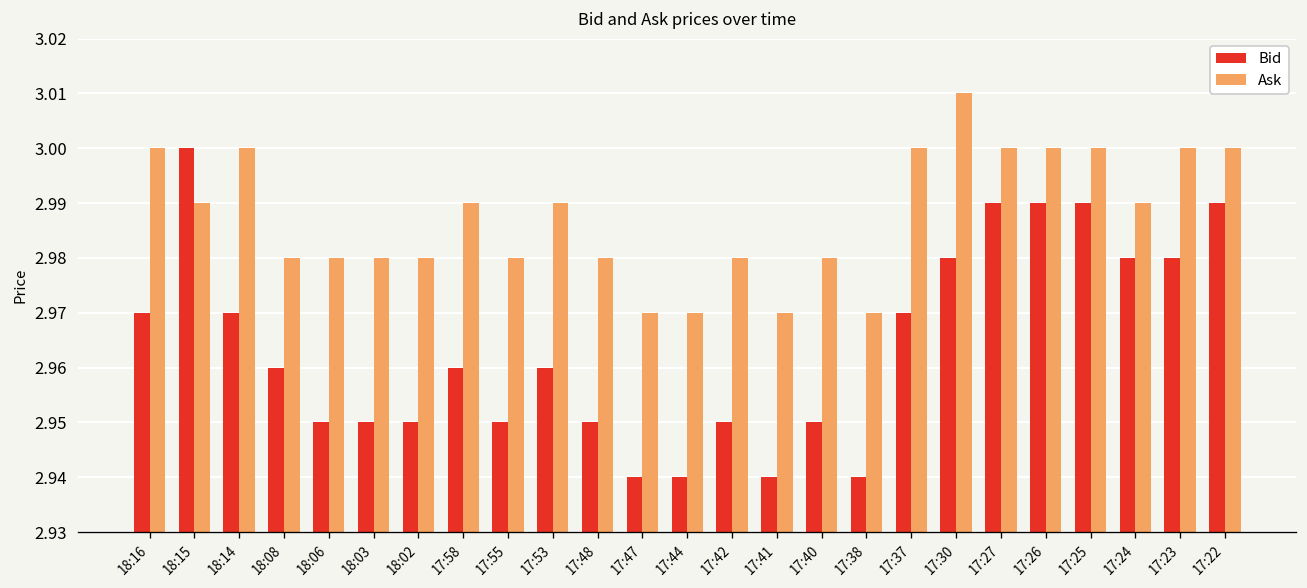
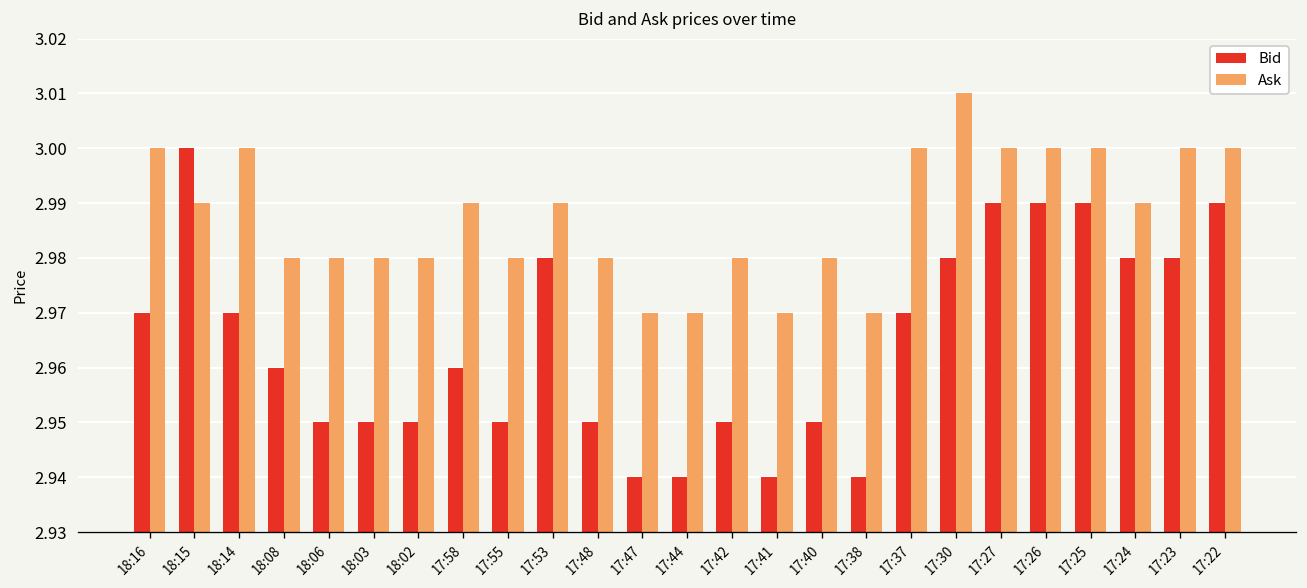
  {
    "Bid": {
      "18:16": 2.97,
      "18:15": 3.00,
      "18:14": 2.97,
      "18:08": 2.96,
      "18:06": 2.95,
      "18:03": 2.95,
      "18:02": 2.95,
      "17:58": 2.96,
      "17:55": 2.95,
-     "17:53": 2.96,
+     "17:53": 2.98,
      "17:48": 2.95,
      "17:47": 2.94,
      "17:44": 2.94,
      "17:42": 2.95,
      "17:41": 2.94,
      "17:40": 2.95,
      "17:38": 2.94,
      "17:37": 2.97,
      "17:30": 2.98,
      "17:27": 2.99,
      "17:26": 2.99,
      "17:25": 2.99,
      "17:24": 2.98,
      "17:23": 2.98,
      "17:22": 2.99
    },
    "Ask": {
      "18:16": 3.00,
      "18:15": 2.99,
      "18:14": 3.00,
      "18:08": 2.98,
      "18:06": 2.98,
      "18:03": 2.98,
      "18:02": 2.98,
      "17:58": 2.99,
      "17:55": 2.98,
      "17:53": 2.99,
      "17:48": 2.98,
      "17:47": 2.97,
      "17:44": 2.97,
      "17:42": 2.98,
      "17:41": 2.97,
      "17:40": 2.98,
      "17:38": 2.97,
      "17:37": 3.00,
      "17:30": 3.01,
      "17:27": 3.00,
      "17:26": 3.00,
      "17:25": 3.00,
      "17:24": 2.99,
      "17:23": 3.00,
      "17:22": 3.00
    }
  }
